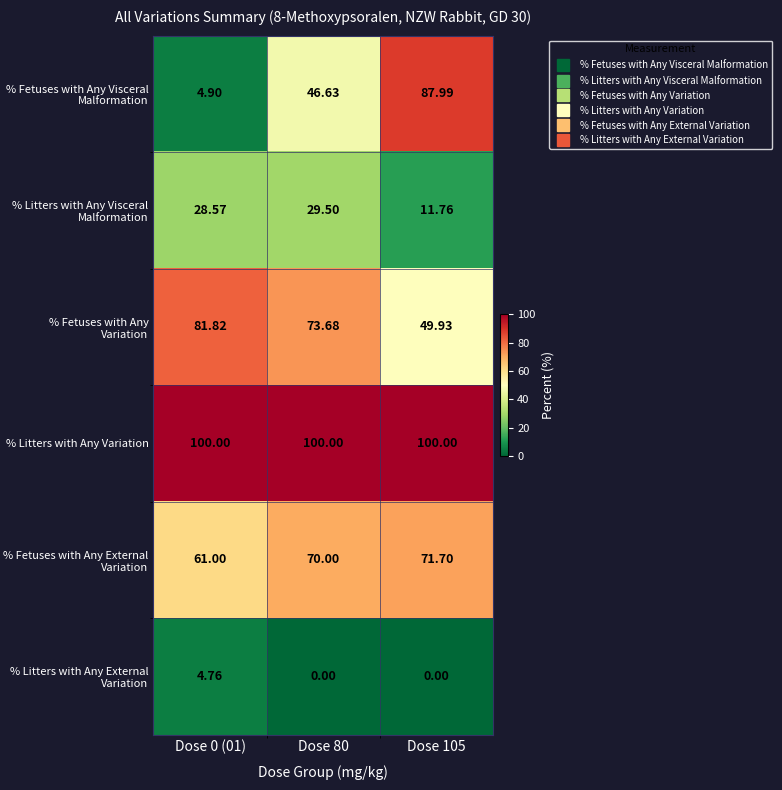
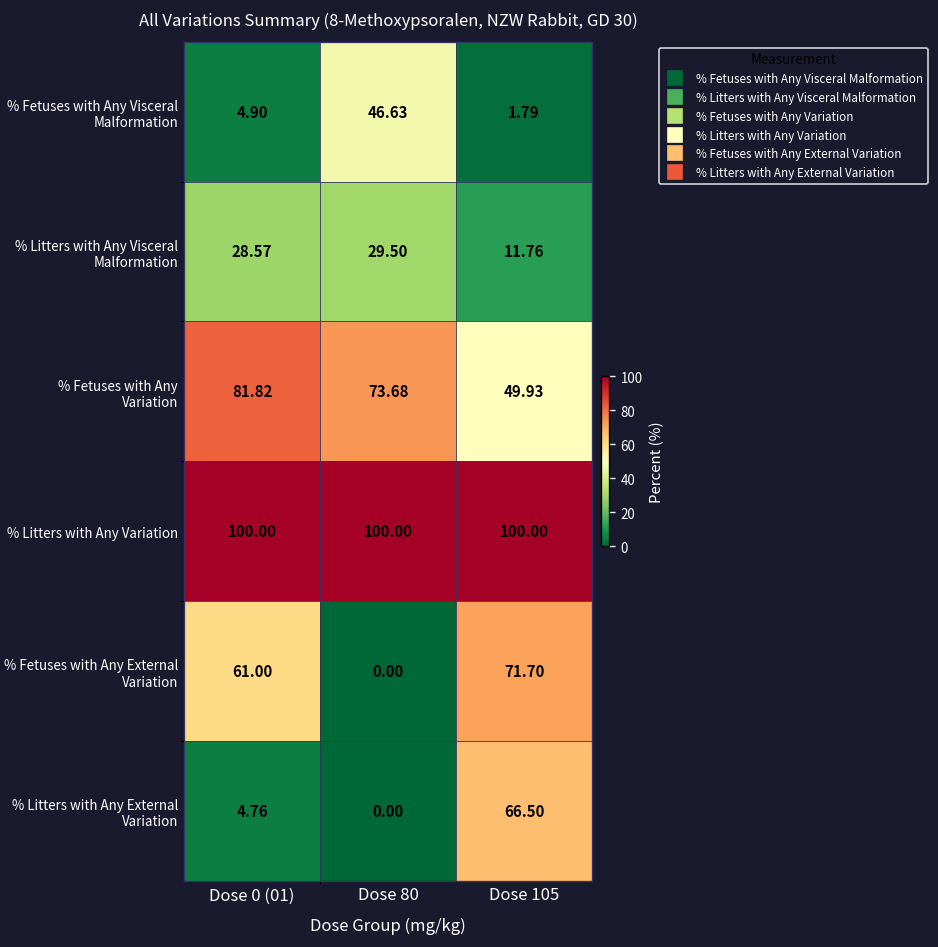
  {
    "% Fetuses with Any Visceral Malformation": {
      "Dose 0 (01)": 4.90,
      "Dose 80": 46.63,
-     "Dose 105": 87.99
+     "Dose 105": 1.79
    },
    "% Litters with Any Visceral Malformation": {
      "Dose 0 (01)": 28.57,
      "Dose 80": 29.50,
      "Dose 105": 11.76
    },
    "% Fetuses with Any Variation": {
      "Dose 0 (01)": 81.82,
      "Dose 80": 73.68,
      "Dose 105": 49.93
    },
    "% Litters with Any Variation": {
      "Dose 0 (01)": 100.00,
      "Dose 80": 100.00,
      "Dose 105": 100.00
    },
    "% Fetuses with Any External Variation": {
      "Dose 0 (01)": 61.00,
-     "Dose 80": 70.00,
+     "Dose 80": 0.00,
      "Dose 105": 71.70
    },
    "% Litters with Any External Variation": {
      "Dose 0 (01)": 4.76,
      "Dose 80": 0.00,
-     "Dose 105": 0.00
+     "Dose 105": 66.50
    }
  }
